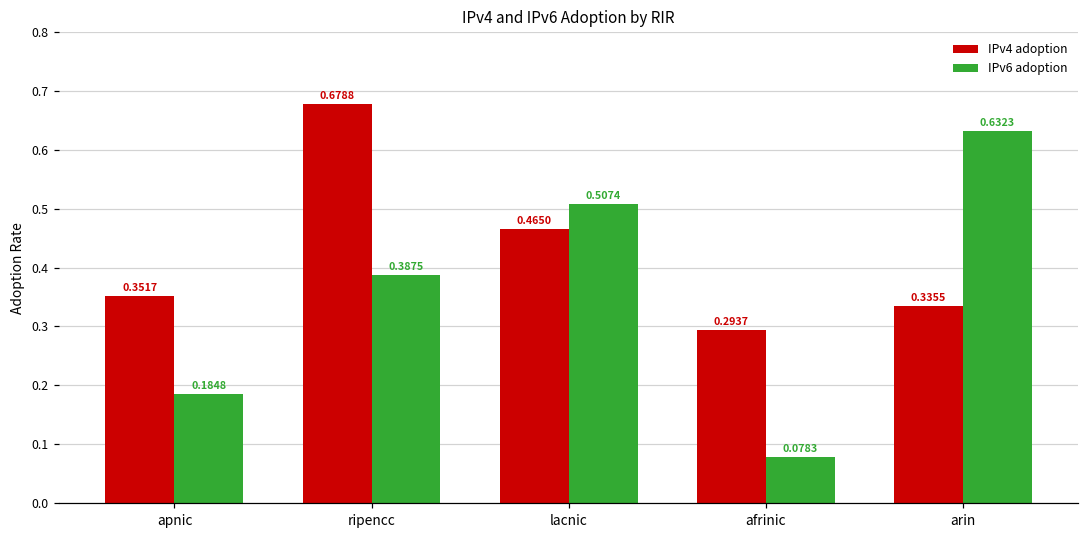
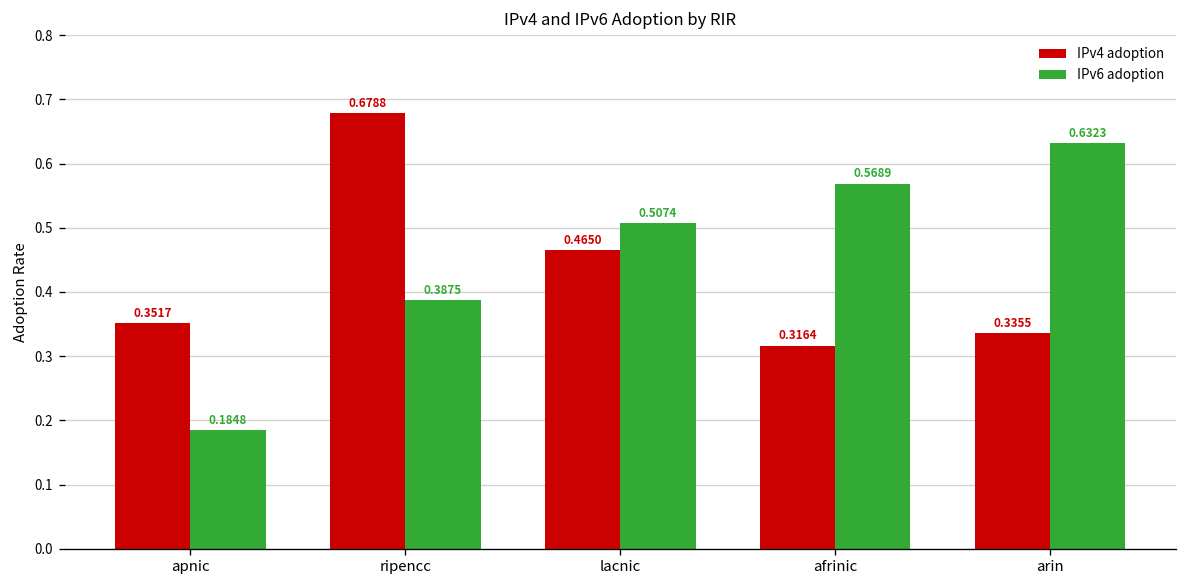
  {
    "IPv4 adoption": {
      "apnic": 0.3517,
      "ripencc": 0.6788,
      "lacnic": 0.4650,
-     "afrinic": 0.2937,
+     "afrinic": 0.3164,
      "arin": 0.3355
    },
    "IPv6 adoption": {
      "apnic": 0.1848,
      "ripencc": 0.3875,
      "lacnic": 0.5074,
-     "afrinic": 0.0783,
+     "afrinic": 0.5689,
      "arin": 0.6323
    }
  }
